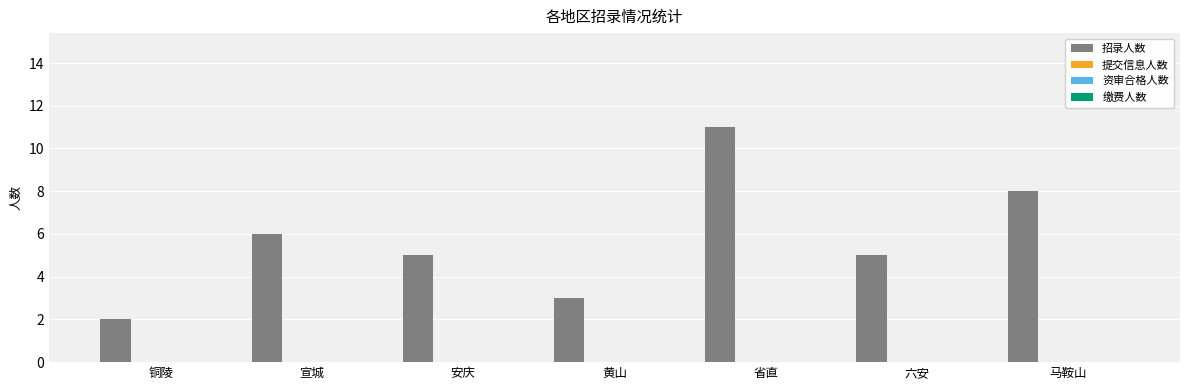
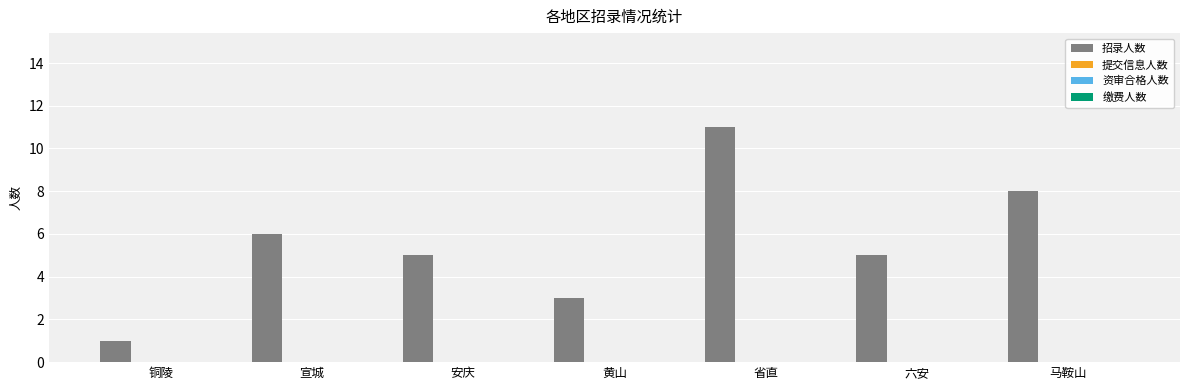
  {
    "招录人数": {
-     "铜陵": 2,
+     "铜陵": 1,
      "宣城": 6,
      "安庆": 5,
      "黄山": 3,
      "省直": 11,
      "六安": 5,
      "马鞍山": 8
    },
    "提交信息人数": {
      "铜陵": 0,
      "宣城": 0,
      "安庆": 0,
      "黄山": 0,
      "省直": 0,
      "六安": 0,
      "马鞍山": 0
    },
    "资审合格人数": {
      "铜陵": 0,
      "宣城": 0,
      "安庆": 0,
      "黄山": 0,
      "省直": 0,
      "六安": 0,
      "马鞍山": 0
    },
    "缴费人数": {
      "铜陵": 0,
      "宣城": 0,
      "安庆": 0,
      "黄山": 0,
      "省直": 0,
      "六安": 0,
      "马鞍山": 0
    }
  }
